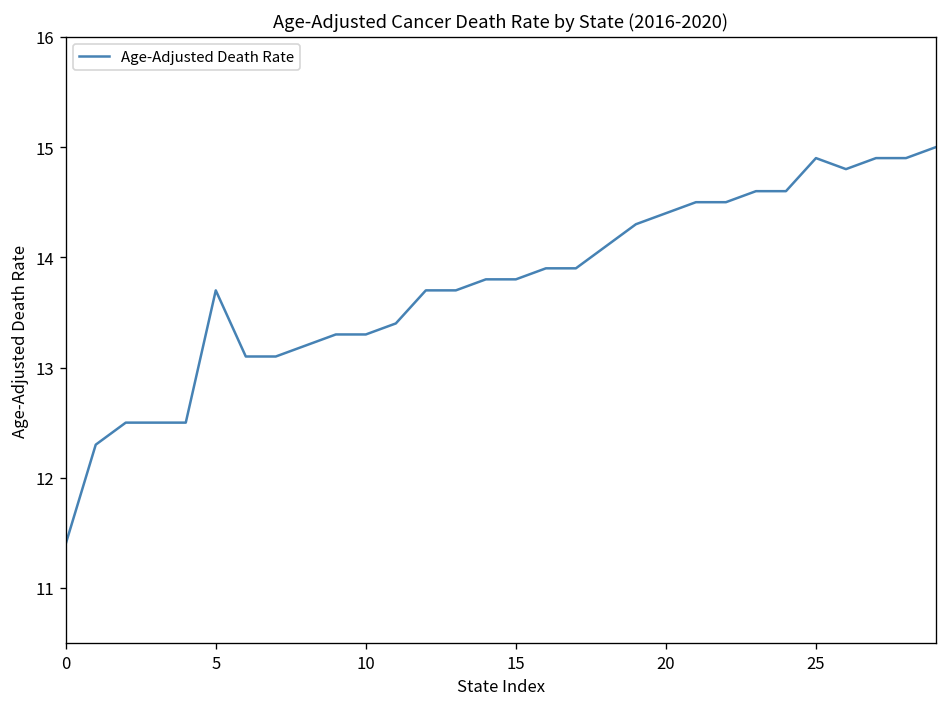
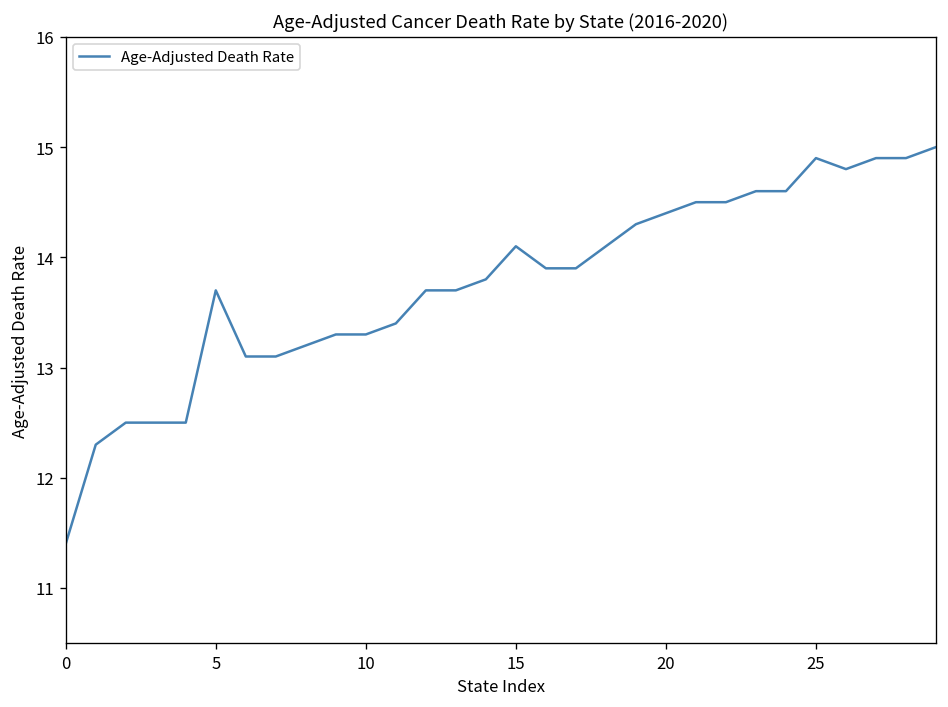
  {
    "0": 11.4,
    "5": 13.7,
    "10": 13.3,
-   "15": 13.8,
+   "15": 14.1,
    "20": 14.4,
    "25": 14.9
  }
